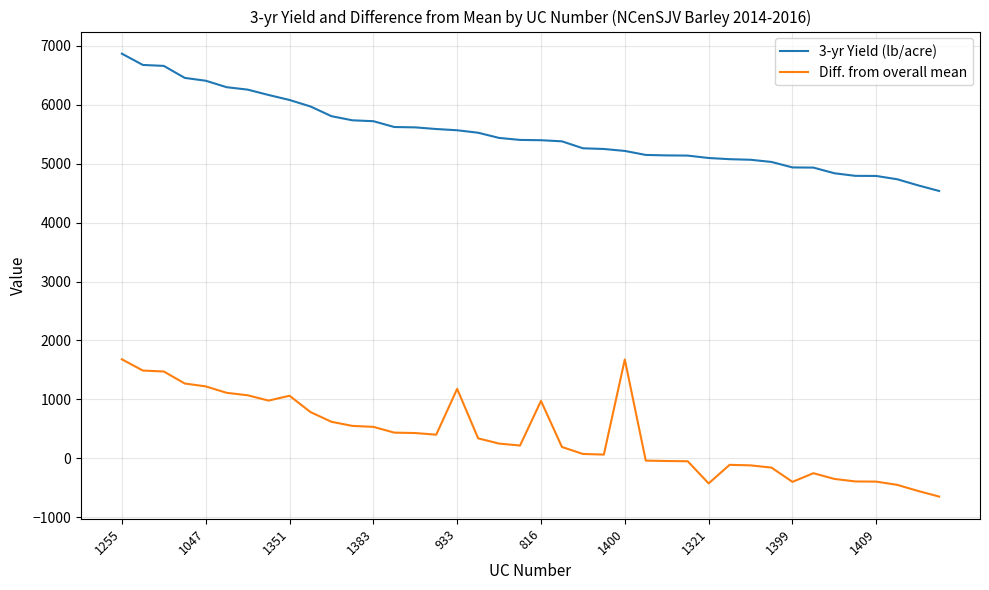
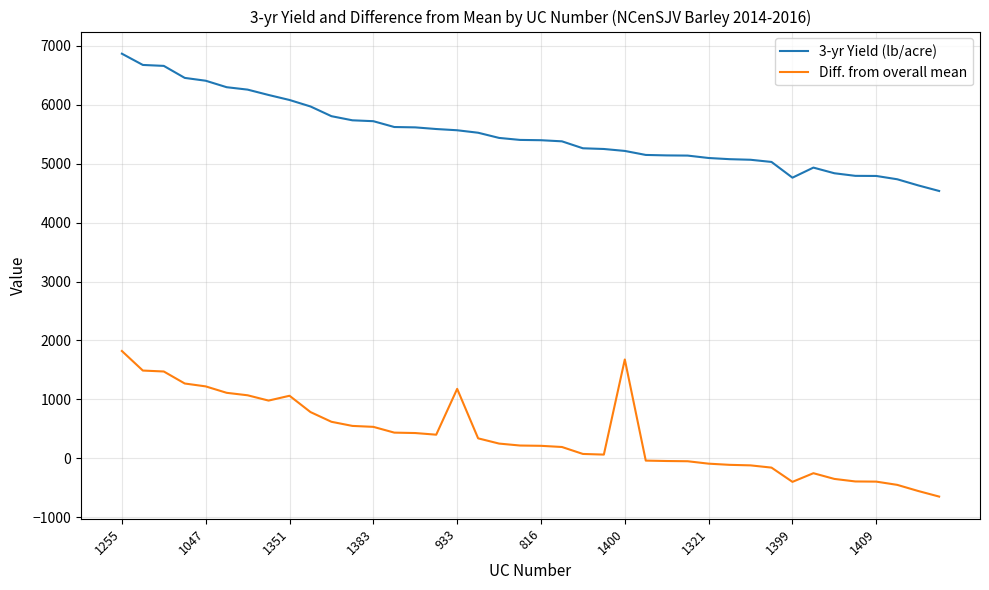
  {
    "3-yr Yield (lb/acre)": {
      "1255": 6900,
      "1047": 6400,
      "1351": 6100,
      "1383": 5700,
      "933": 5600,
      "816": 5400,
      "1400": 5200,
      "1321": 5100,
-     "1399": 4900,
+     "1399": 4800,
      "1409": 4800
    },
    "Diff. from overall mean": {
-     "1255": 1700,
+     "1255": 1800,
      "1047": 1200,
      "1351": 1100,
      "1383": 500,
      "933": 1200,
-     "816": 1000,
+     "816": 200,
      "1400": 1700,
-     "1321": -400,
+     "1321": -100,
      "1399": -400,
      "1409": -400
    }
  }
